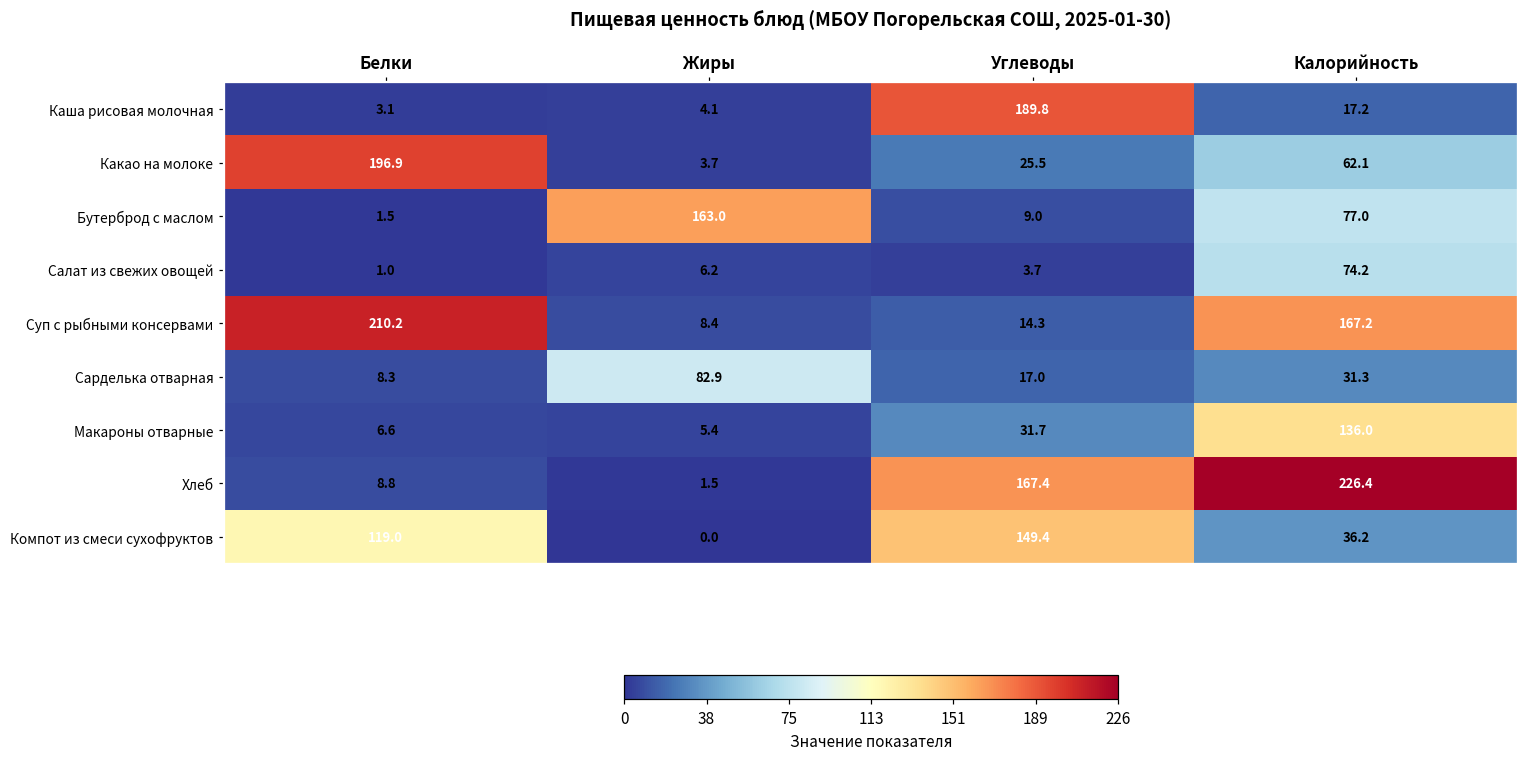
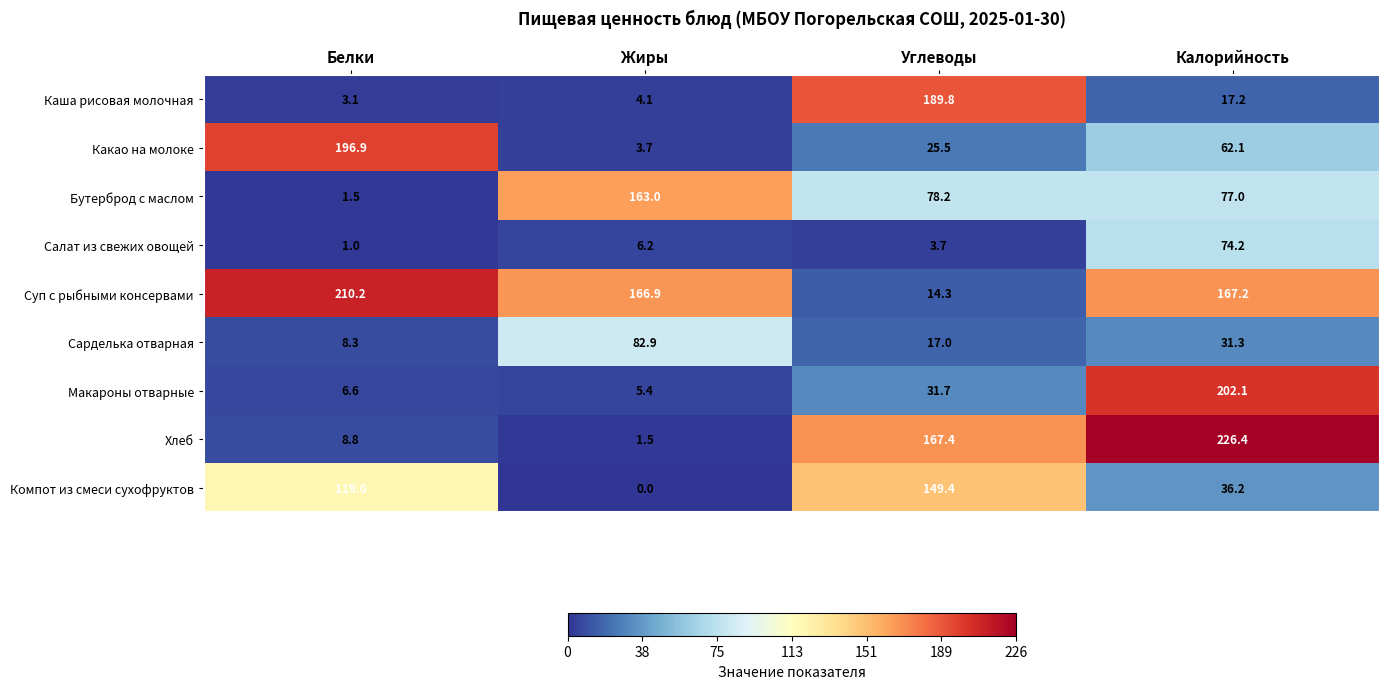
  {
    "Каша рисовая молочная": {
      "Белки": 3.1,
      "Жиры": 4.1,
      "Углеводы": 189.8,
      "Калорийность": 17.2
    },
    "Какао на молоке": {
      "Белки": 196.9,
      "Жиры": 3.7,
      "Углеводы": 25.5,
      "Калорийность": 62.1
    },
    "Бутерброд с маслом": {
      "Белки": 1.5,
      "Жиры": 163.0,
-     "Углеводы": 9.0,
+     "Углеводы": 78.2,
      "Калорийность": 77.0
    },
    "Салат из свежих овощей": {
      "Белки": 1.0,
      "Жиры": 6.2,
      "Углеводы": 3.7,
      "Калорийность": 74.2
    },
    "Суп с рыбными консервами": {
      "Белки": 210.2,
-     "Жиры": 8.4,
+     "Жиры": 166.9,
      "Углеводы": 14.3,
      "Калорийность": 167.2
    },
    "Сарделька отварная": {
      "Белки": 8.3,
      "Жиры": 82.9,
      "Углеводы": 17.0,
      "Калорийность": 31.3
    },
    "Макароны отварные": {
      "Белки": 6.6,
      "Жиры": 5.4,
      "Углеводы": 31.7,
-     "Калорийность": 136.0
+     "Калорийность": 202.1
    },
    "Хлеб": {
      "Белки": 8.8,
      "Жиры": 1.5,
      "Углеводы": 167.4,
      "Калорийность": 226.4
    },
    "Компот из смеси сухофруктов": {
      "Белки": 119.0,
      "Жиры": 0.0,
      "Углеводы": 149.4,
      "Калорийность": 36.2
    }
  }
